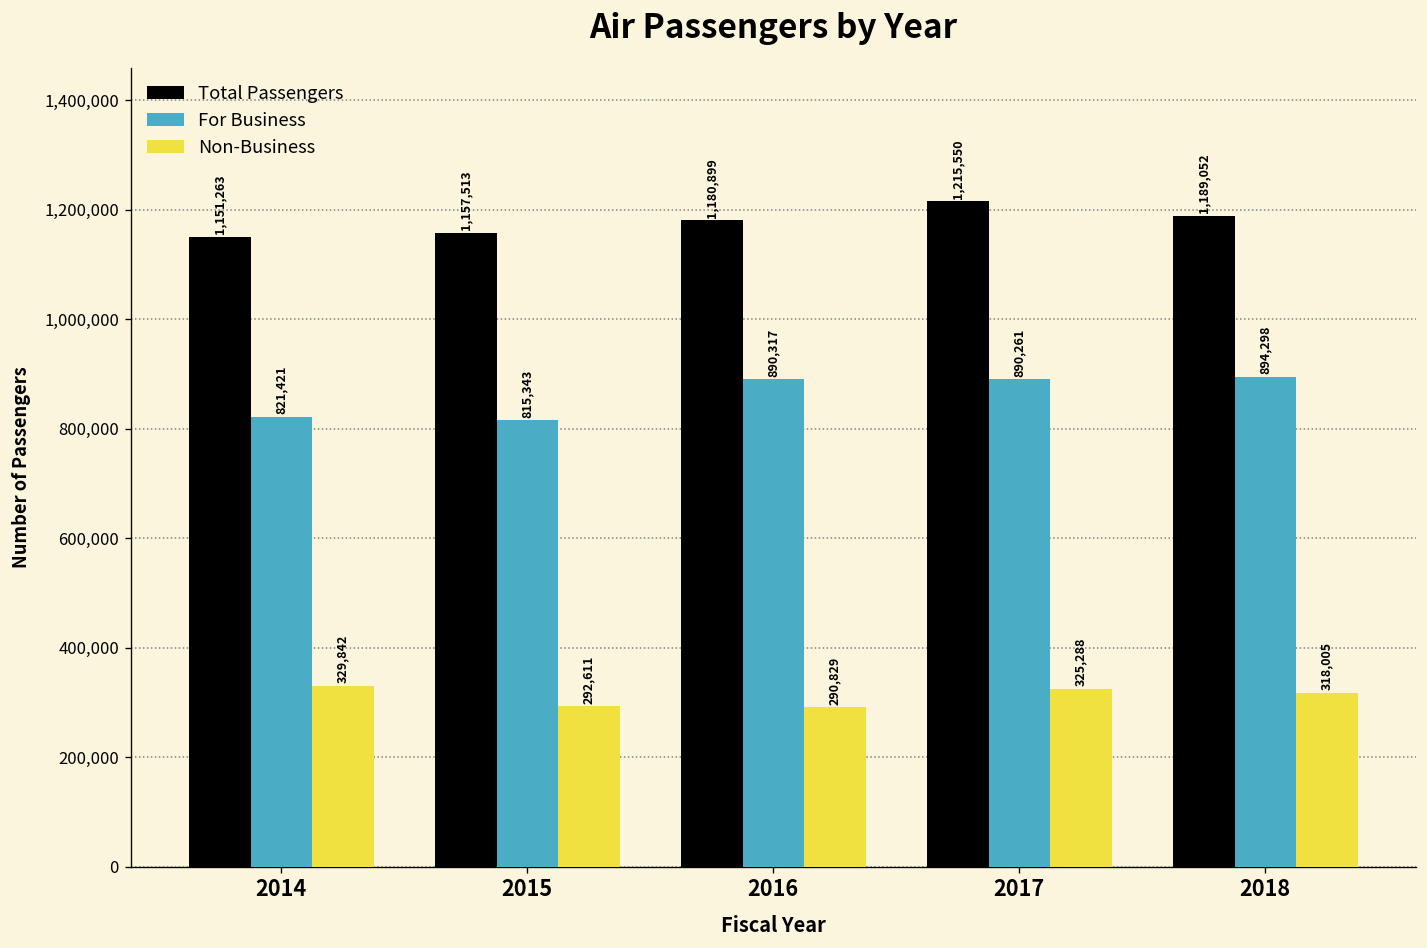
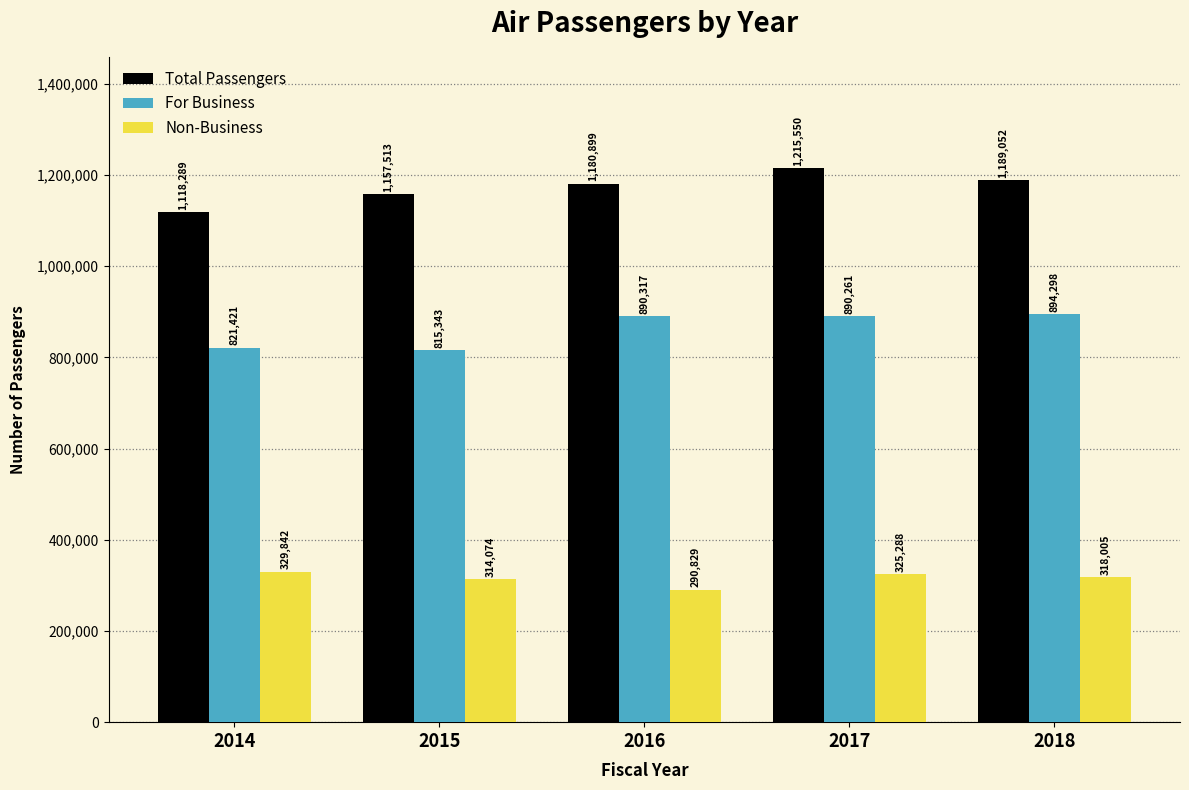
  {
    "Total Passengers": {
-     "2014": "1,151,263",
+     "2014": "1,118,289",
      "2015": "1,157,513",
      "2016": "1,180,899",
      "2017": "1,215,550",
      "2018": "1,189,052"
    },
    "For Business": {
      "2014": "821,421",
      "2015": "815,343",
      "2016": "890,317",
      "2017": "890,261",
      "2018": "894,298"
    },
    "Non-Business": {
      "2014": "329,842",
-     "2015": "292,611",
+     "2015": "314,074",
      "2016": "290,829",
      "2017": "325,288",
      "2018": "318,005"
    }
  }
